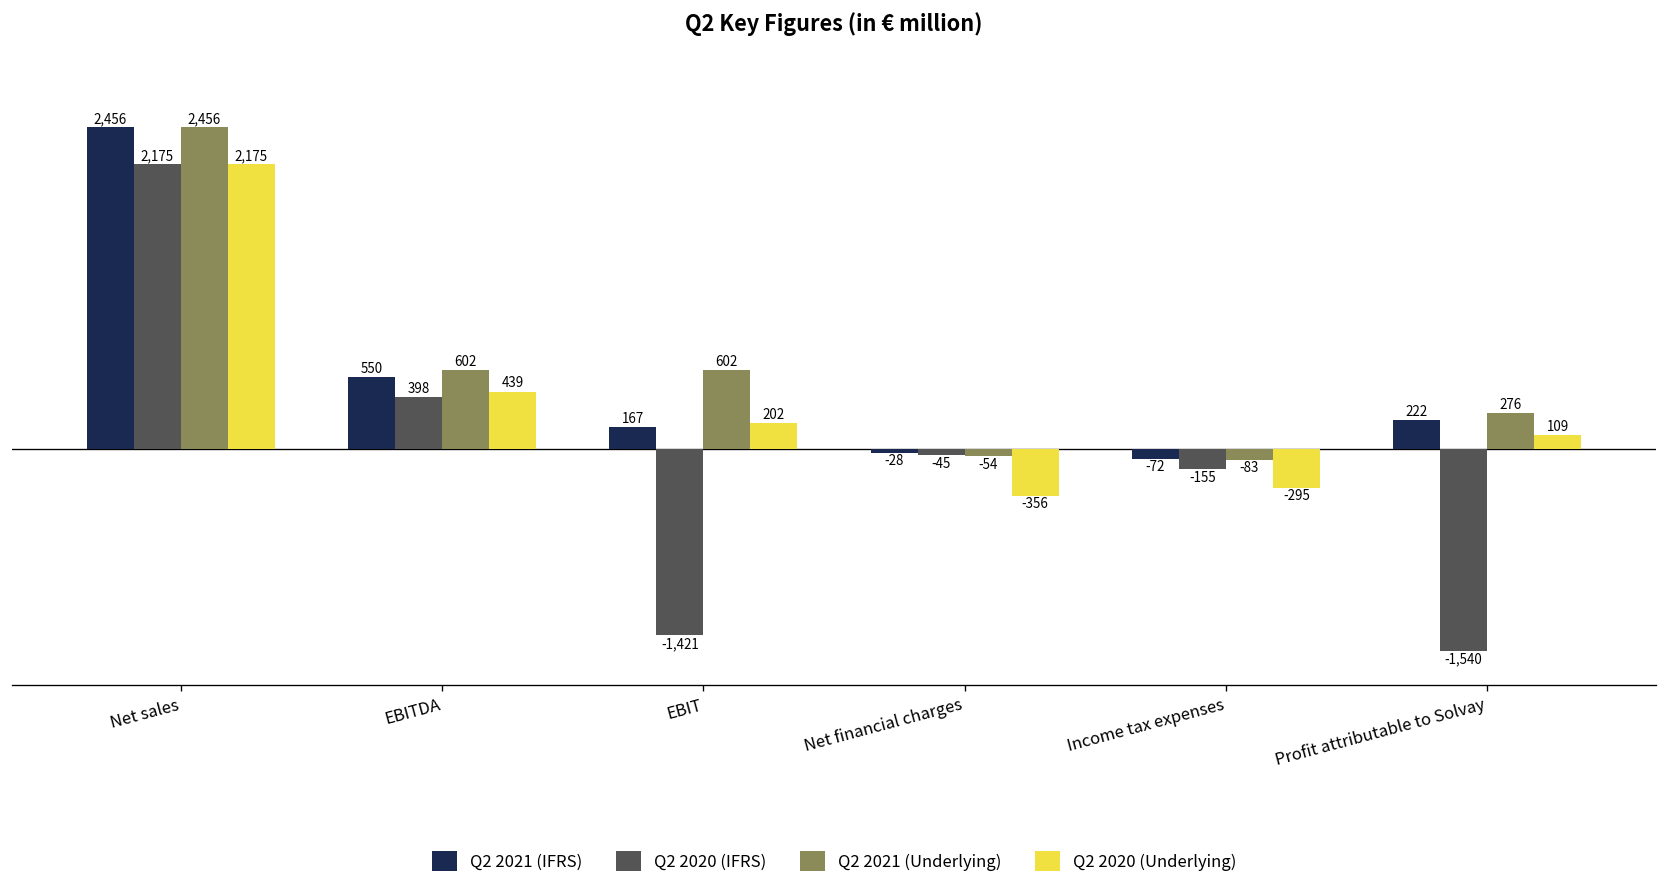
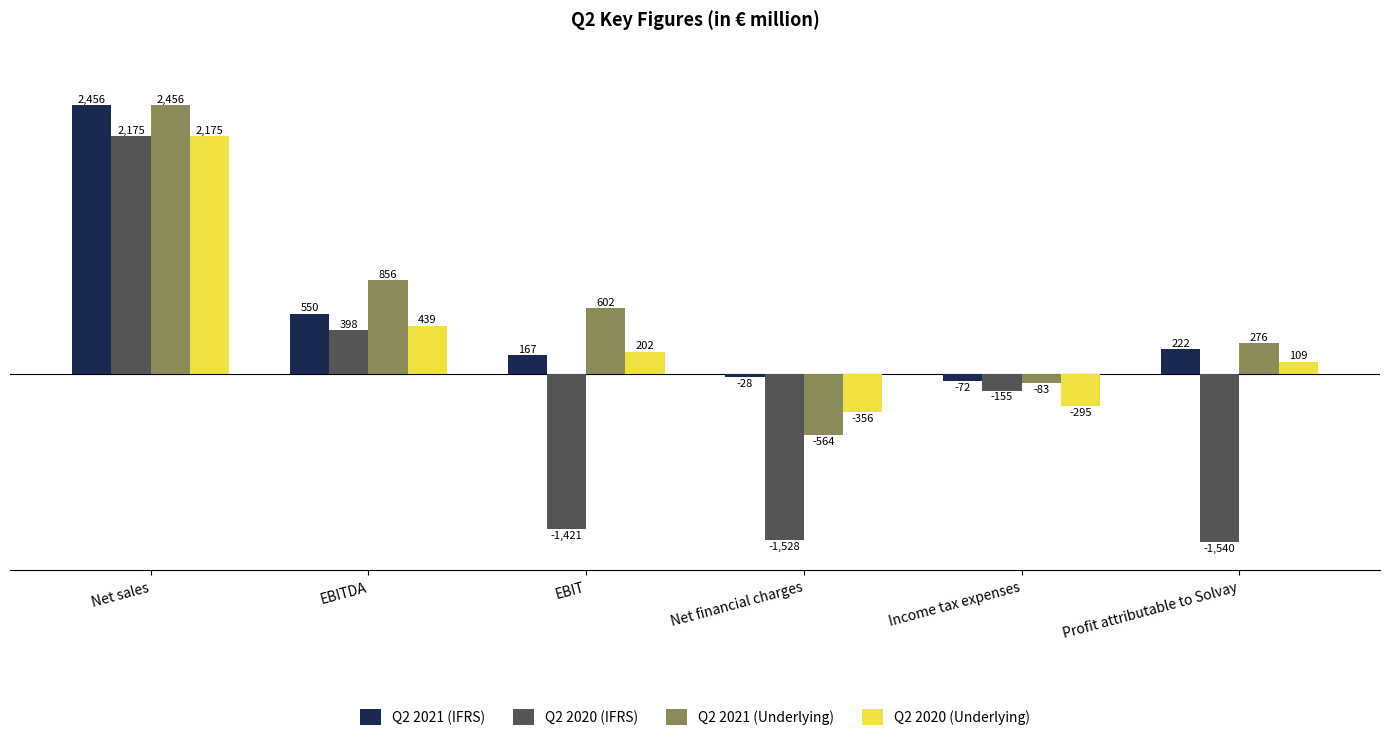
  {
    "Q2 2021 (IFRS)": {
      "Net sales": "2,456",
      "EBITDA": "550",
      "EBIT": "167",
      "Net financial charges": "-28",
      "Income tax expenses": "-72",
      "Profit attributable to Solvay": "222"
    },
    "Q2 2020 (IFRS)": {
      "Net sales": "2,175",
      "EBITDA": "398",
      "EBIT": "-1,421",
-     "Net financial charges": "-45",
+     "Net financial charges": "-1,528",
      "Income tax expenses": "-155",
      "Profit attributable to Solvay": "-1,540"
    },
    "Q2 2021 (Underlying)": {
      "Net sales": "2,456",
-     "EBITDA": "602",
+     "EBITDA": "856",
      "EBIT": "602",
-     "Net financial charges": "-54",
+     "Net financial charges": "-564",
      "Income tax expenses": "-83",
      "Profit attributable to Solvay": "276"
    },
    "Q2 2020 (Underlying)": {
      "Net sales": "2,175",
      "EBITDA": "439",
      "EBIT": "202",
      "Net financial charges": "-356",
      "Income tax expenses": "-295",
      "Profit attributable to Solvay": "109"
    }
  }
